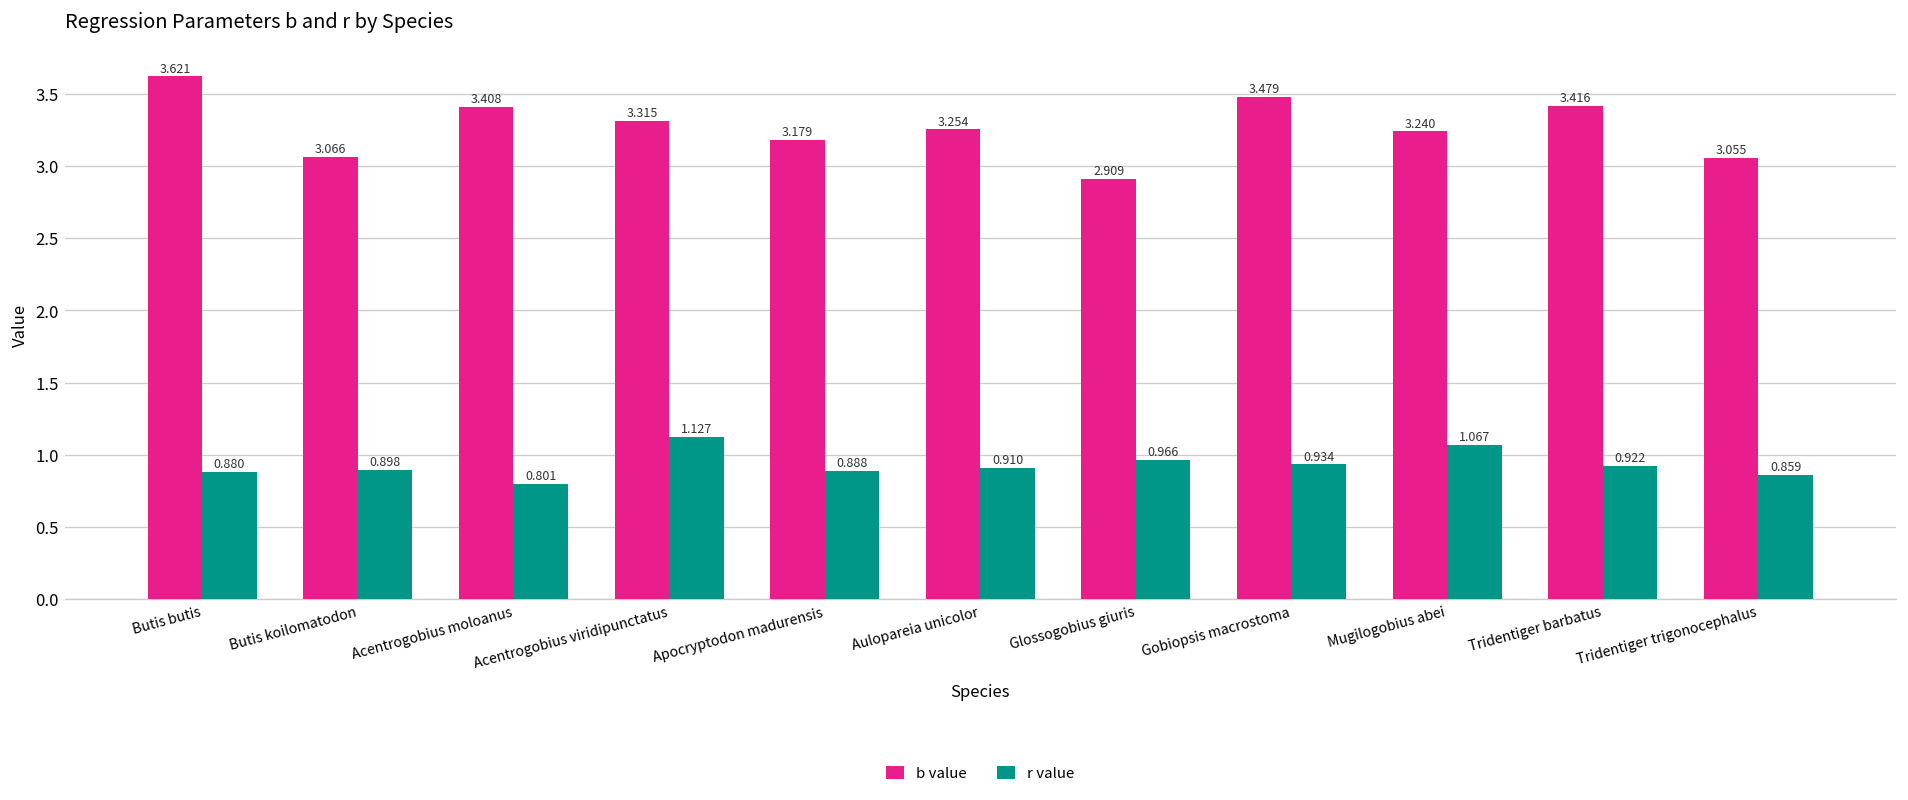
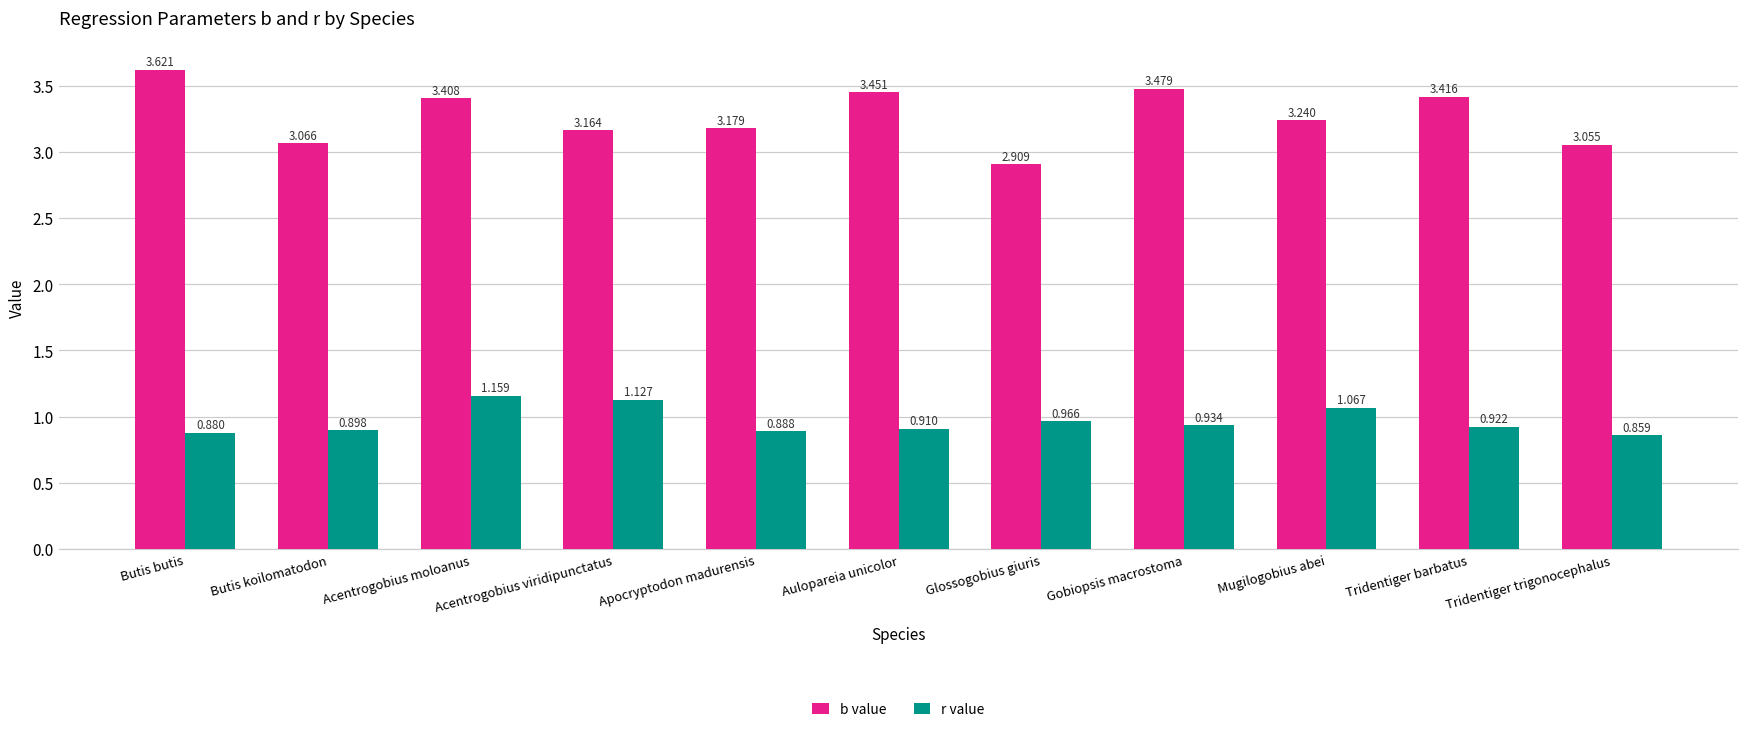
  {
    "b value": {
      "Butis butis": 3.621,
      "Butis koilomatodon": 3.066,
      "Acentrogobius moloanus": 3.408,
-     "Acentrogobius viridipunctatus": 3.315,
+     "Acentrogobius viridipunctatus": 3.164,
      "Apocryptodon madurensis": 3.179,
-     "Aulopareia unicolor": 3.254,
+     "Aulopareia unicolor": 3.451,
      "Glossogobius giuris": 2.909,
      "Gobiopsis macrostoma": 3.479,
      "Mugilogobius abei": 3.240,
      "Tridentiger barbatus": 3.416,
      "Tridentiger trigonocephalus": 3.055
    },
    "r value": {
      "Butis butis": 0.880,
      "Butis koilomatodon": 0.898,
-     "Acentrogobius moloanus": 0.801,
+     "Acentrogobius moloanus": 1.159,
      "Acentrogobius viridipunctatus": 1.127,
      "Apocryptodon madurensis": 0.888,
      "Aulopareia unicolor": 0.910,
      "Glossogobius giuris": 0.966,
      "Gobiopsis macrostoma": 0.934,
      "Mugilogobius abei": 1.067,
      "Tridentiger barbatus": 0.922,
      "Tridentiger trigonocephalus": 0.859
    }
  }
